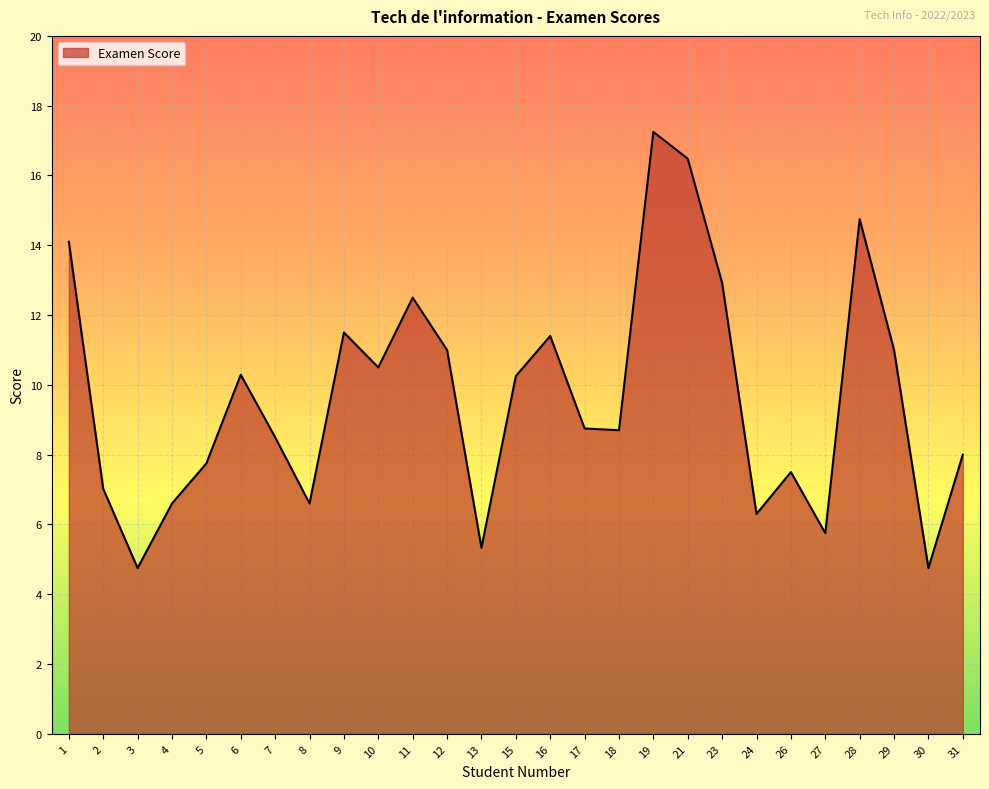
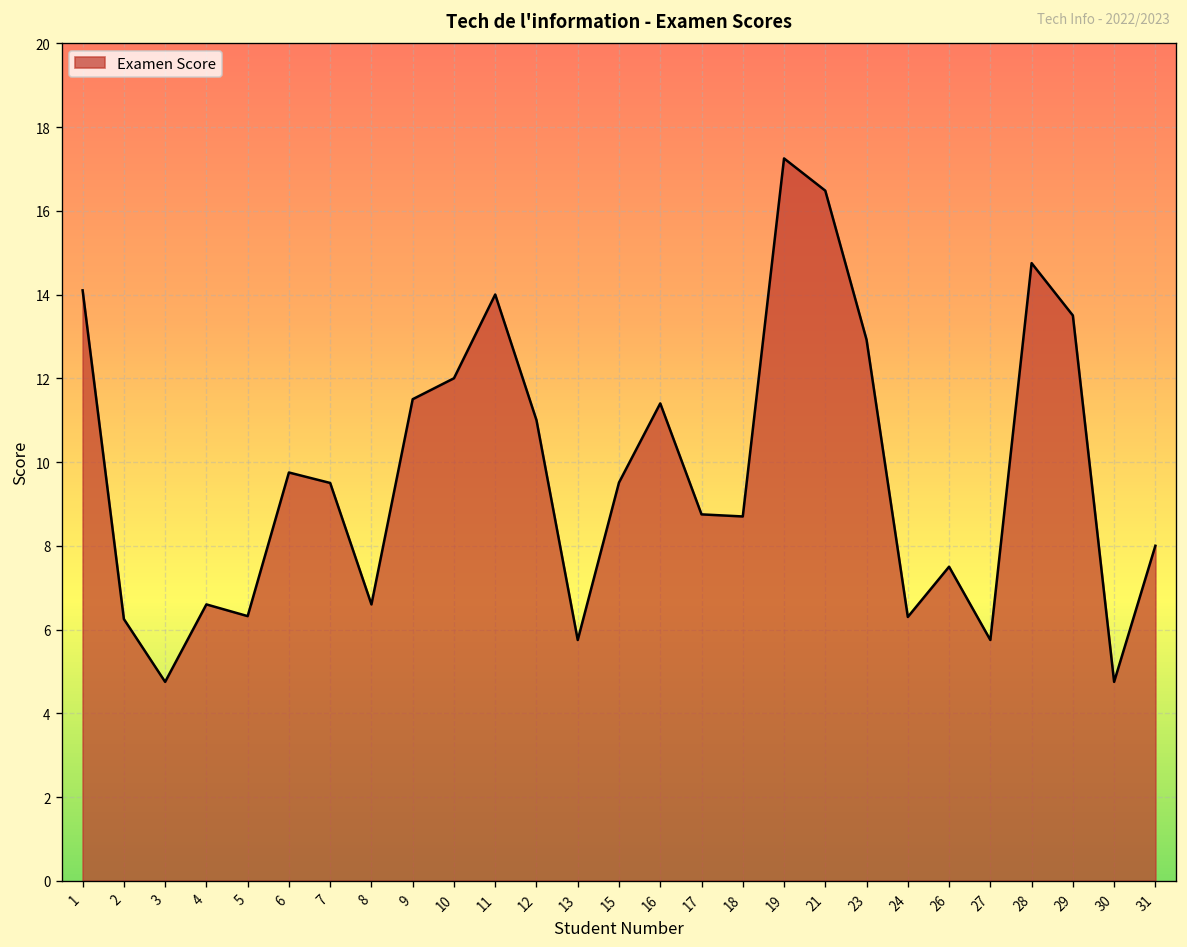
  {
    "1": 14.1,
-   "2": 7.0,
+   "2": 6.3,
    "3": 4.8,
    "4": 6.6,
-   "5": 7.8,
-   "6": 10.3,
-   "7": 8.5,
+   "5": 6.3,
+   "6": 9.8,
+   "7": 9.5,
    "8": 6.6,
    "9": 11.5,
-   "10": 10.5,
-   "11": 12.5,
+   "10": 12.0,
+   "11": 14.0,
    "12": 11.0,
-   "13": 5.3,
-   "15": 10.3,
+   "13": 5.8,
+   "15": 9.5,
    "16": 11.4,
    "17": 8.8,
    "18": 8.7,
    "19": 17.3,
    "21": 16.5,
    "23": 12.9,
    "24": 6.3,
    "26": 7.5,
    "27": 5.8,
    "28": 14.8,
-   "29": 11.0,
+   "29": 13.5,
    "30": 4.8,
    "31": 8.0
  }
